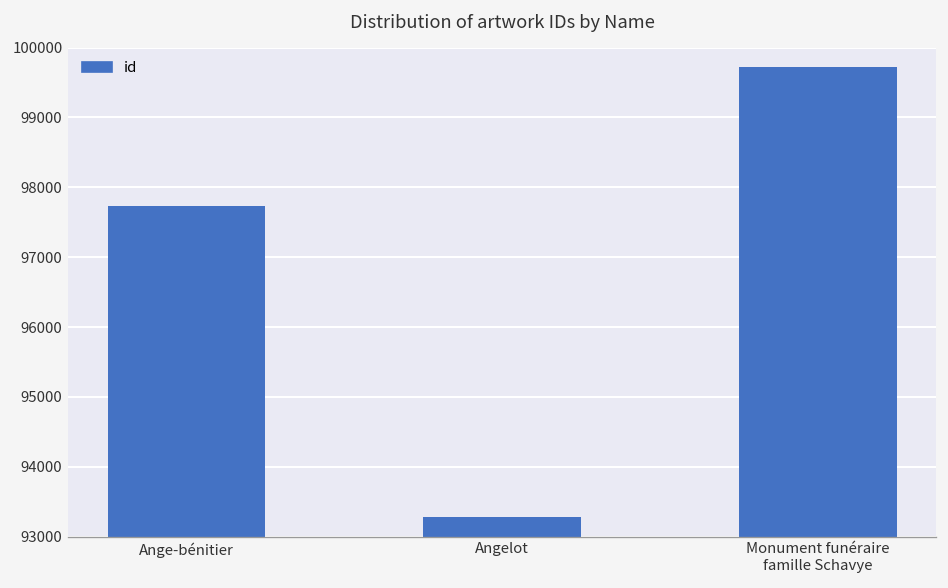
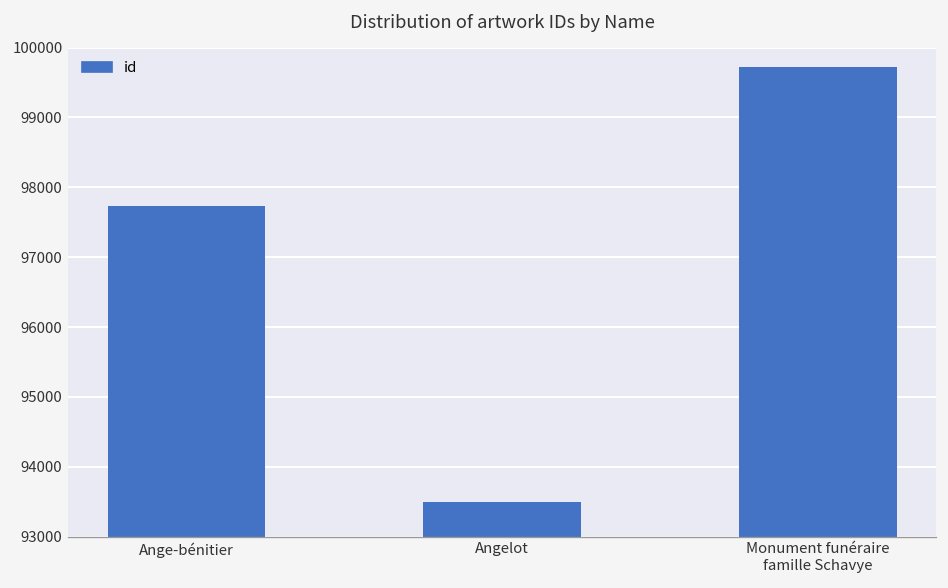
  {
    "Ange-bénitier": 97700,
-   "Angelot": 93300,
+   "Angelot": 93500,
    "Monument funéraire famille Schavye": 99700
  }
